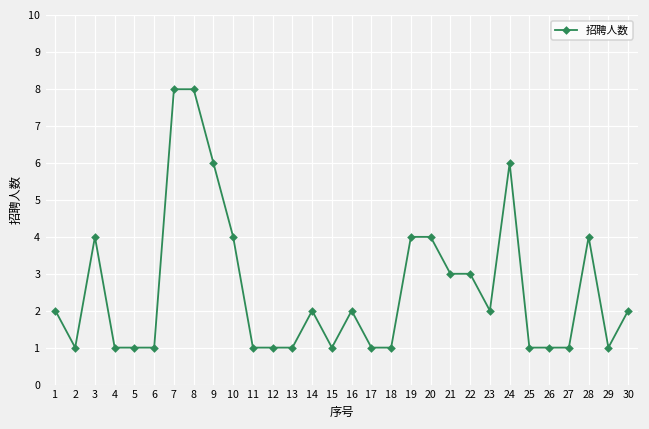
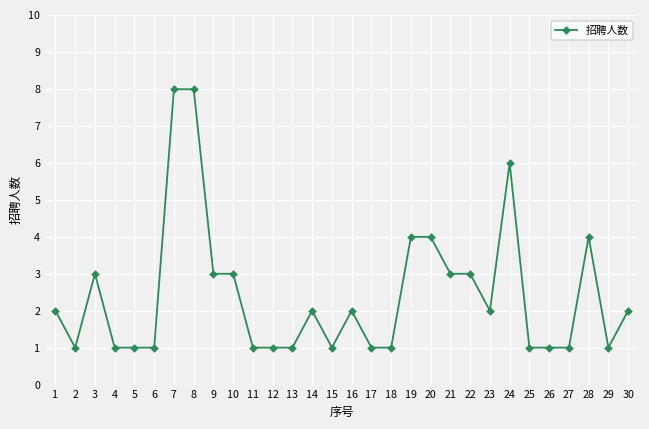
  {
    "1": 2,
    "2": 1,
-   "3": 4,
+   "3": 3,
    "4": 1,
    "5": 1,
    "6": 1,
    "7": 8,
    "8": 8,
-   "9": 6,
-   "10": 4,
+   "9": 3,
+   "10": 3,
    "11": 1,
    "12": 1,
    "13": 1,
    "14": 2,
    "15": 1,
    "16": 2,
    "17": 1,
    "18": 1,
    "19": 4,
    "20": 4,
    "21": 3,
    "22": 3,
    "23": 2,
    "24": 6,
    "25": 1,
    "26": 1,
    "27": 1,
    "28": 4,
    "29": 1,
    "30": 2
  }
